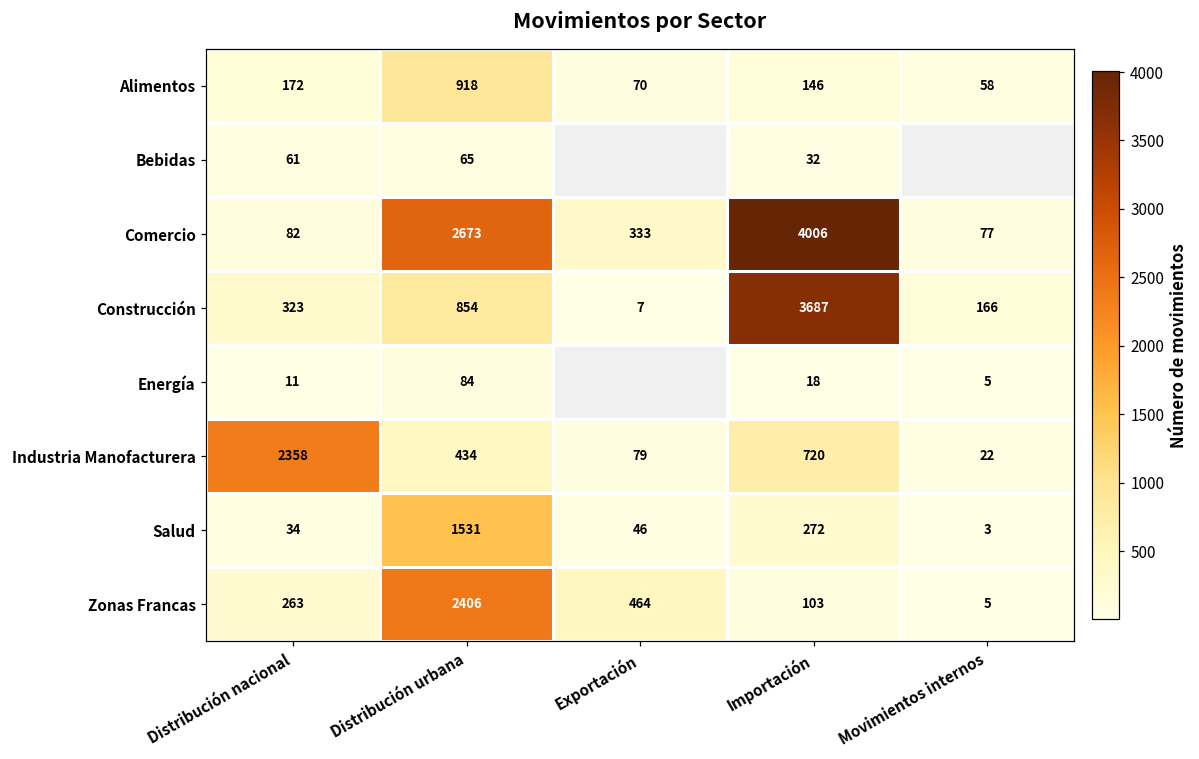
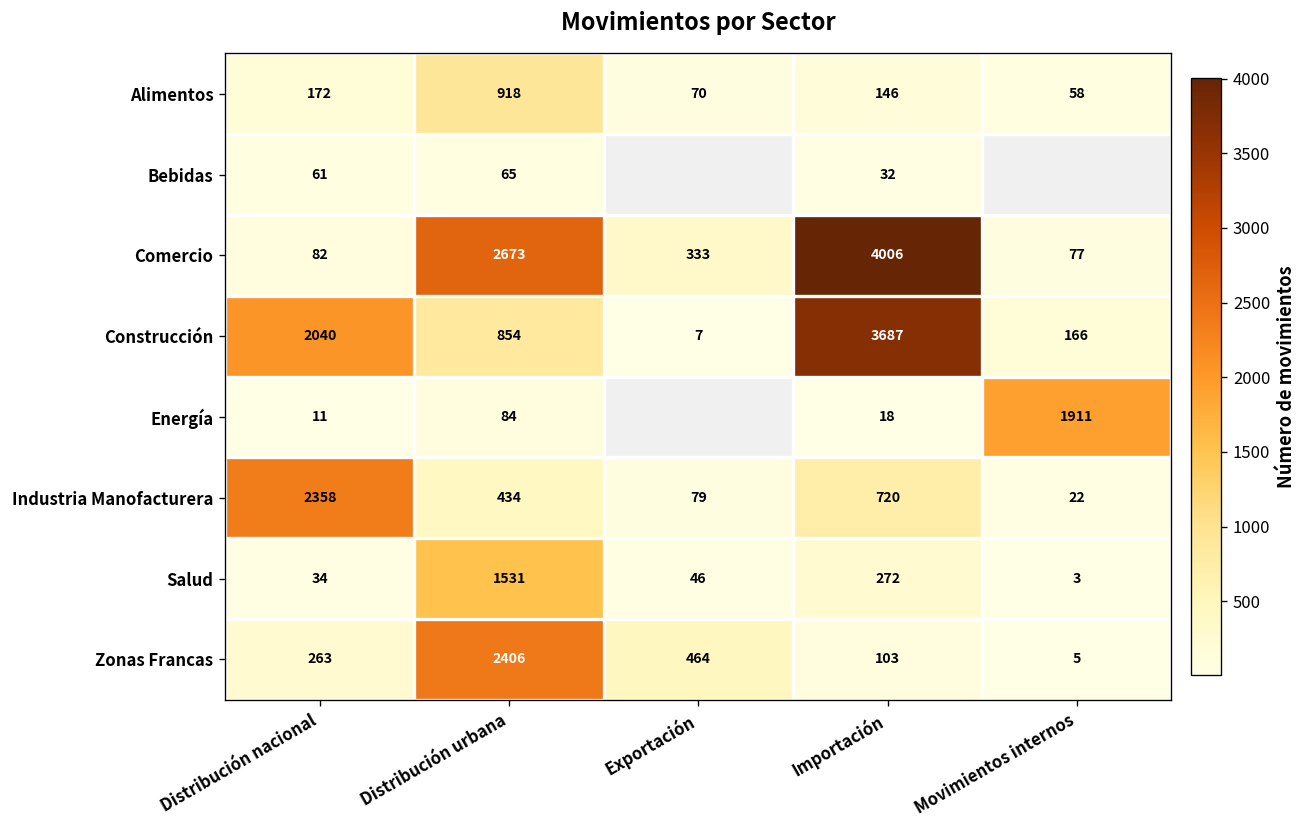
  {
    "Alimentos": {
      "Distribución nacional": 172,
      "Distribución urbana": 918,
      "Exportación": 70,
      "Importación": 146,
      "Movimientos internos": 58
    },
    "Bebidas": {
      "Distribución nacional": 61,
      "Distribución urbana": 65,
      "Importación": 32
    },
    "Comercio": {
      "Distribución nacional": 82,
      "Distribución urbana": 2673,
      "Exportación": 333,
      "Importación": 4006,
      "Movimientos internos": 77
    },
    "Construcción": {
-     "Distribución nacional": 323,
+     "Distribución nacional": 2040,
      "Distribución urbana": 854,
      "Exportación": 7,
      "Importación": 3687,
      "Movimientos internos": 166
    },
    "Energía": {
      "Distribución nacional": 11,
      "Distribución urbana": 84,
      "Importación": 18,
-     "Movimientos internos": 5
+     "Movimientos internos": 1911
    },
    "Industria Manofacturera": {
      "Distribución nacional": 2358,
      "Distribución urbana": 434,
      "Exportación": 79,
      "Importación": 720,
      "Movimientos internos": 22
    },
    "Salud": {
      "Distribución nacional": 34,
      "Distribución urbana": 1531,
      "Exportación": 46,
      "Importación": 272,
      "Movimientos internos": 3
    },
    "Zonas Francas": {
      "Distribución nacional": 263,
      "Distribución urbana": 2406,
      "Exportación": 464,
      "Importación": 103,
      "Movimientos internos": 5
    }
  }
